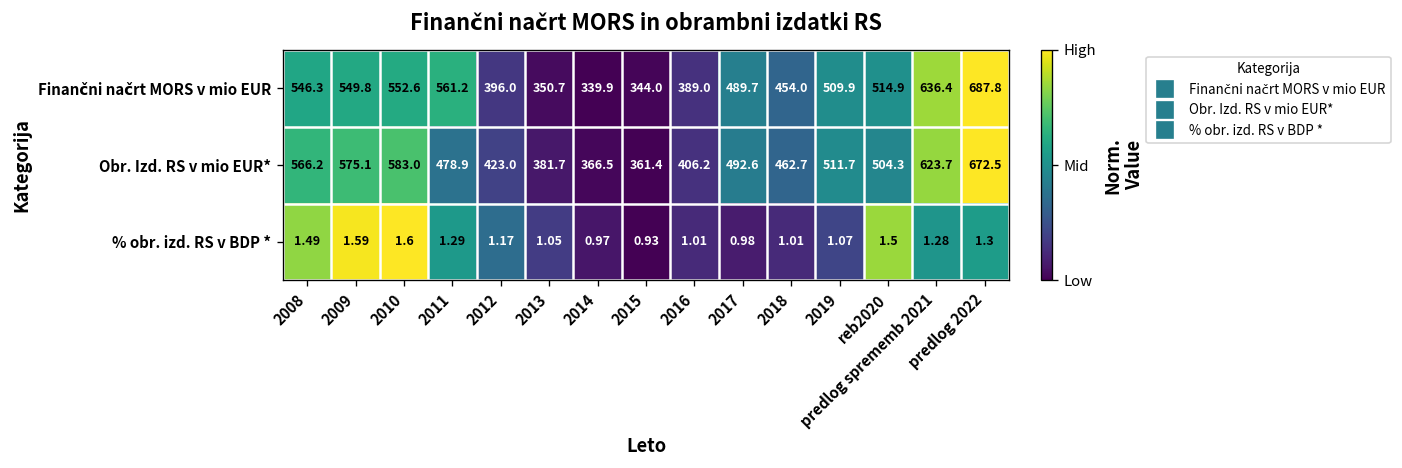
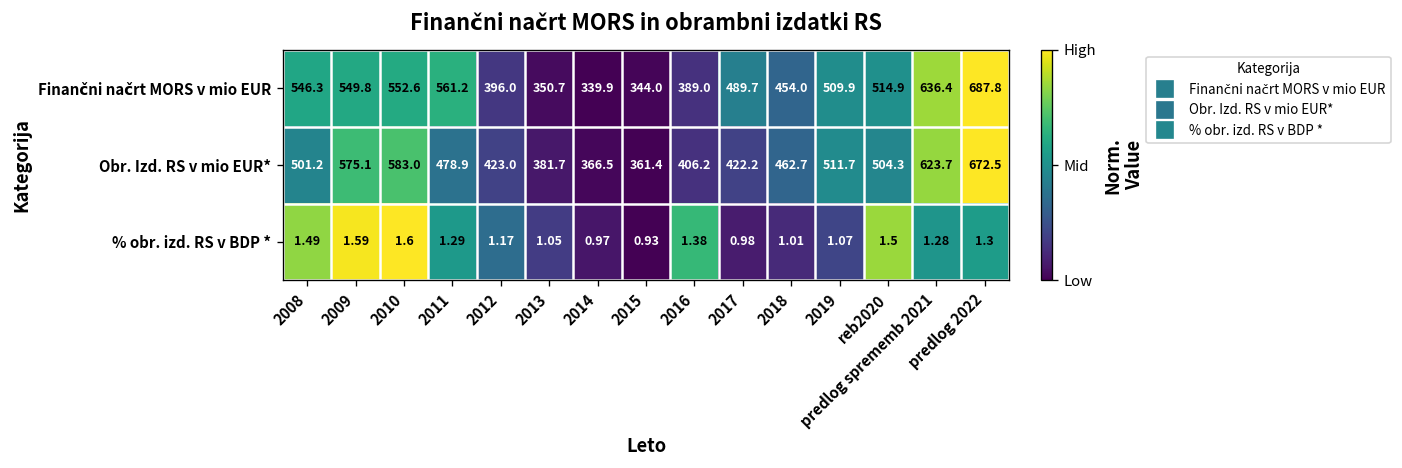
  {
    "Finančni načrt MORS v mio EUR": {
      "2008": 546.3,
      "2009": 549.8,
      "2010": 552.6,
      "2011": 561.2,
      "2012": 396.0,
      "2013": 350.7,
      "2014": 339.9,
      "2015": 344.0,
      "2016": 389.0,
      "2017": 489.7,
      "2018": 454.0,
      "2019": 509.9,
      "reb2020": 514.9,
      "predlog sprememb 2021": 636.4,
      "predlog 2022": 687.8
    },
    "Obr. Izd. RS v mio EUR*": {
-     "2008": 566.2,
+     "2008": 501.2,
      "2009": 575.1,
      "2010": 583.0,
      "2011": 478.9,
      "2012": 423.0,
      "2013": 381.7,
      "2014": 366.5,
      "2015": 361.4,
      "2016": 406.2,
-     "2017": 492.6,
+     "2017": 422.2,
      "2018": 462.7,
      "2019": 511.7,
      "reb2020": 504.3,
      "predlog sprememb 2021": 623.7,
      "predlog 2022": 672.5
    },
    "% obr. izd. RS v BDP *": {
      "2008": 1.49,
      "2009": 1.59,
      "2010": 1.6,
      "2011": 1.29,
      "2012": 1.17,
      "2013": 1.05,
      "2014": 0.97,
      "2015": 0.93,
-     "2016": 1.01,
+     "2016": 1.38,
      "2017": 0.98,
      "2018": 1.01,
      "2019": 1.07,
      "reb2020": 1.5,
      "predlog sprememb 2021": 1.28,
      "predlog 2022": 1.3
    }
  }
